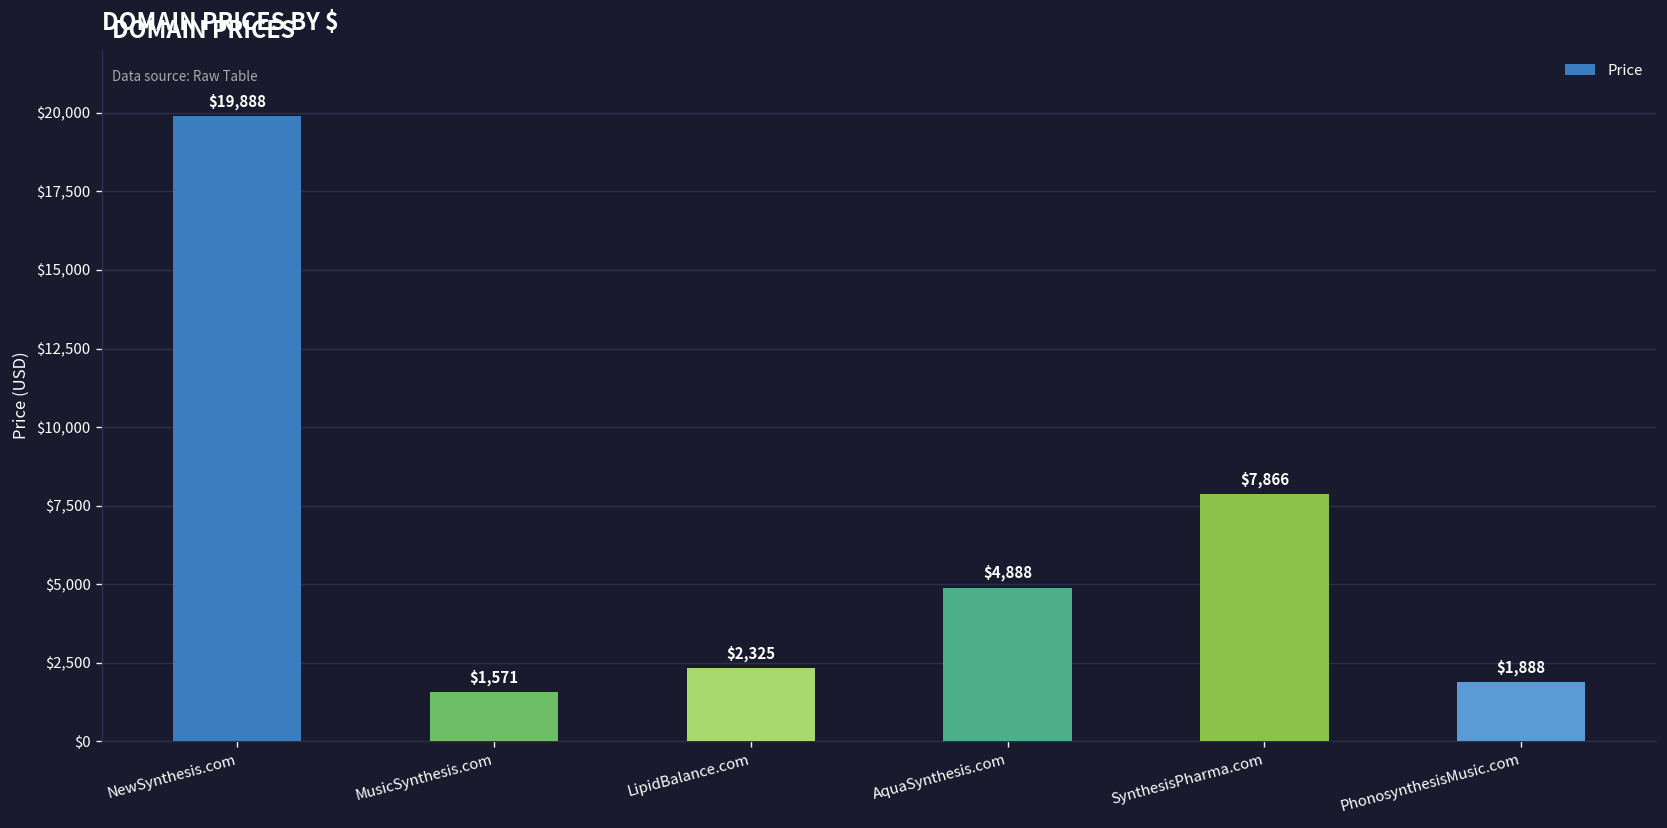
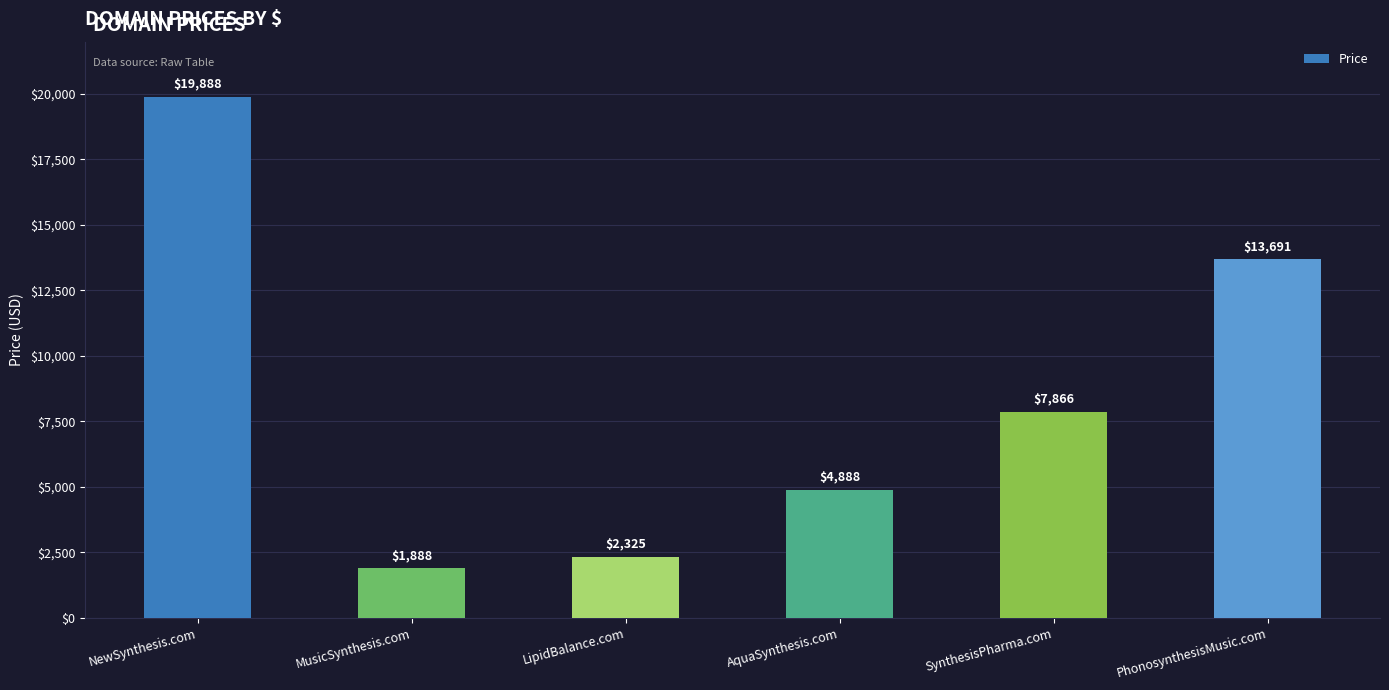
  {
    "NewSynthesis.com": "$19,888",
-   "MusicSynthesis.com": "$1,571",
+   "MusicSynthesis.com": "$1,888",
    "LipidBalance.com": "$2,325",
    "AquaSynthesis.com": "$4,888",
    "SynthesisPharma.com": "$7,866",
-   "PhonosynthesisMusic.com": "$1,888"
+   "PhonosynthesisMusic.com": "$13,691"
  }
